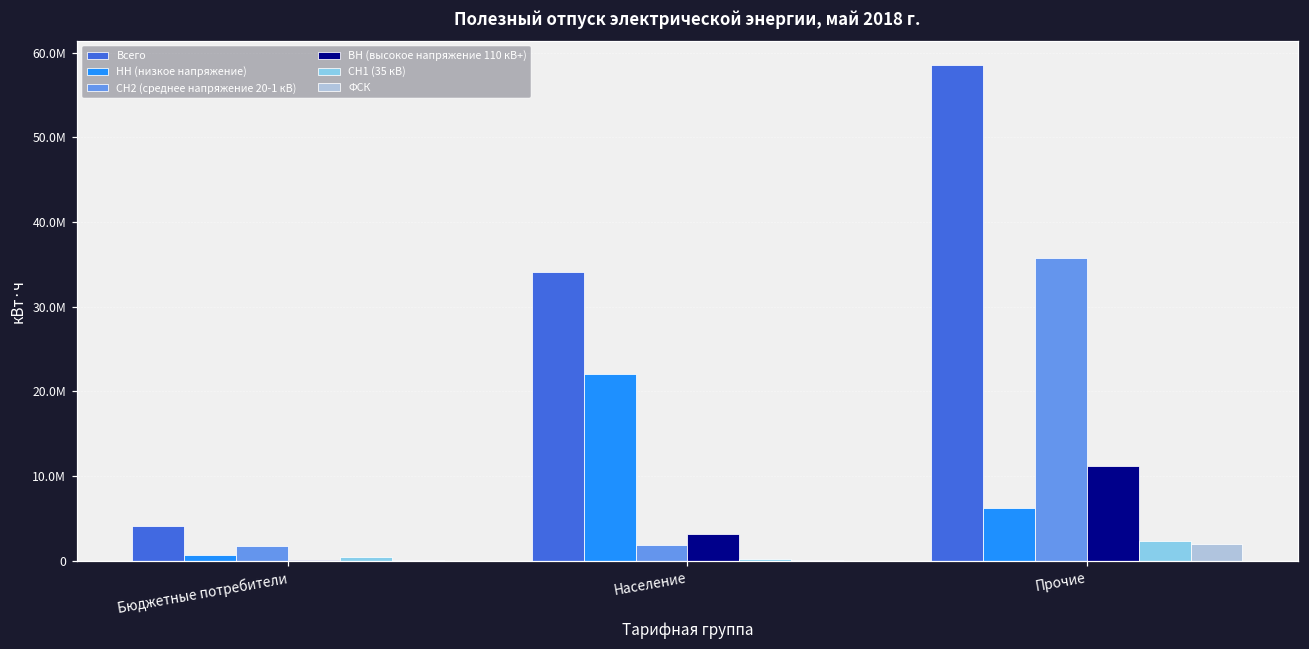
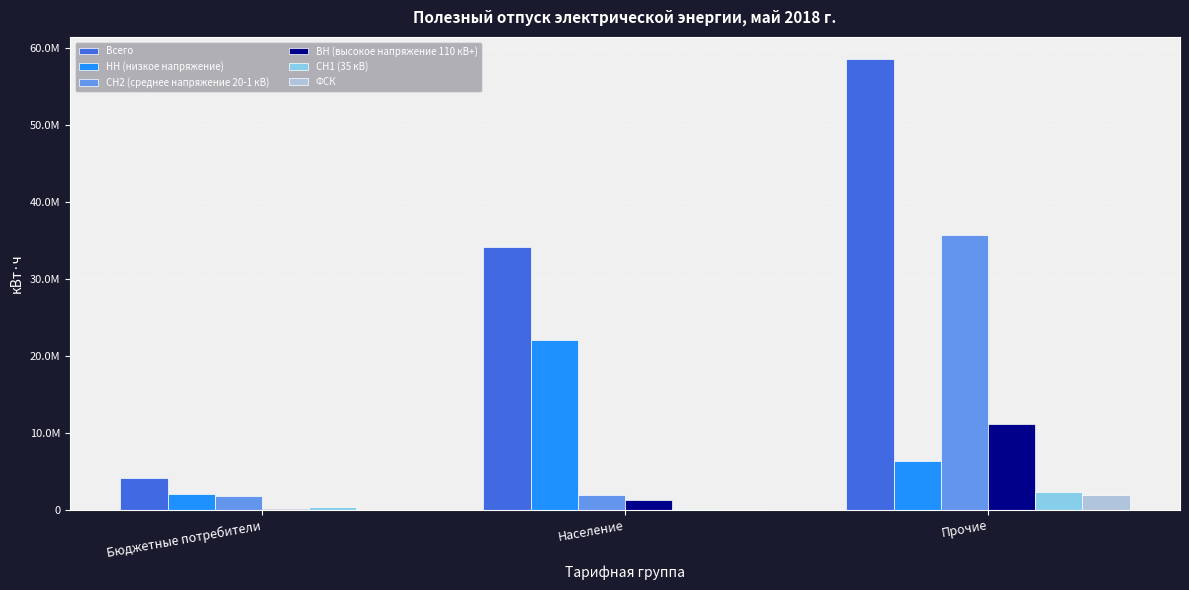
  {
    "НН (низкое напряжение)": {
-     "Бюджетные потребители": 1000000,
+     "Бюджетные потребители": 2000000,
      "Население": 22000000,
      "Прочие": 6000000
    },
    "ВН (высокое напряжение 110 кВ+)": {
-     "Население": 3000000,
+     "Население": 1000000,
      "Прочие": 11000000
    }
  }
